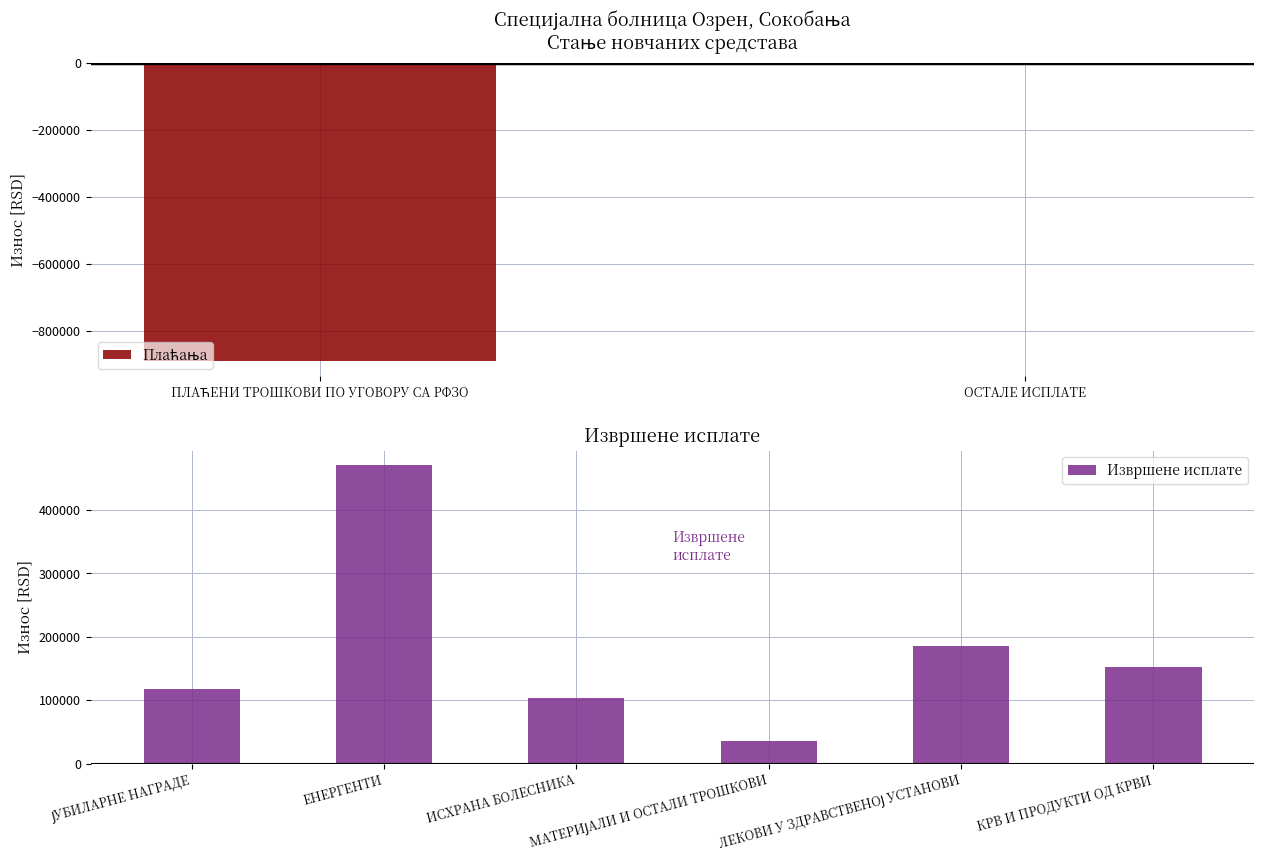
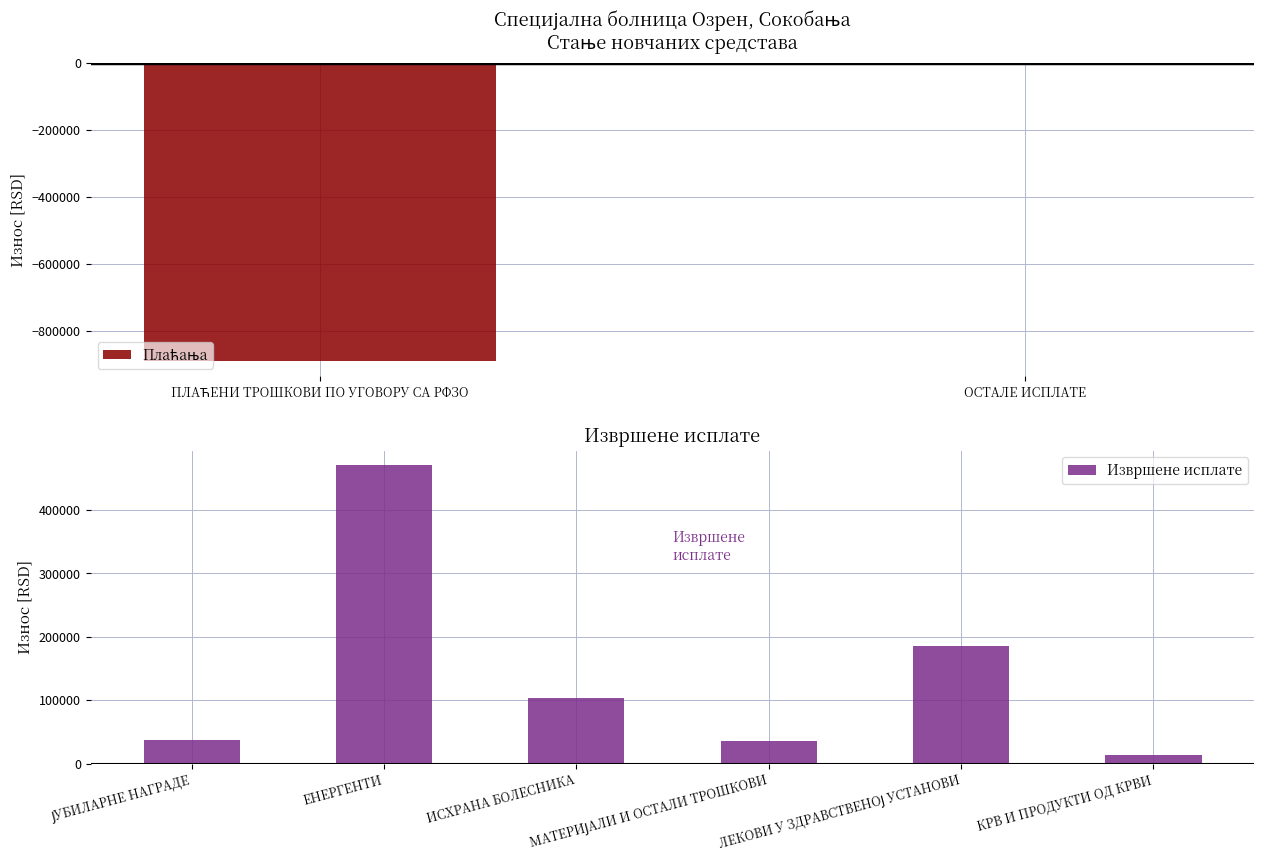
  {
    "Специјална болница Озрен, Сокобања Стање новчаних средстава": {
      "ПЛАЋЕНИ ТРОШКОВИ ПО УГОВОРУ СА РФЗО": -890000,
      "ОСТАЛЕ ИСПЛАТЕ": 0
    },
    "Извршене исплате": {
-     "ЈУБИЛАРНЕ НАГРАДЕ": 120000,
+     "ЈУБИЛАРНЕ НАГРАДЕ": 40000,
      "ЕНЕРГЕНТИ": 470000,
      "ИСХРАНА БОЛЕСНИКА": 100000,
      "МАТЕРИЈАЛИ И ОСТАЛИ ТРОШКОВИ": 30000,
      "ЛЕКОВИ У ЗДРАВСТВЕНОЈ УСТАНОВИ": 190000,
-     "КРВ И ПРОДУКТИ ОД КРВИ": 150000
+     "КРВ И ПРОДУКТИ ОД КРВИ": 10000
    }
  }
